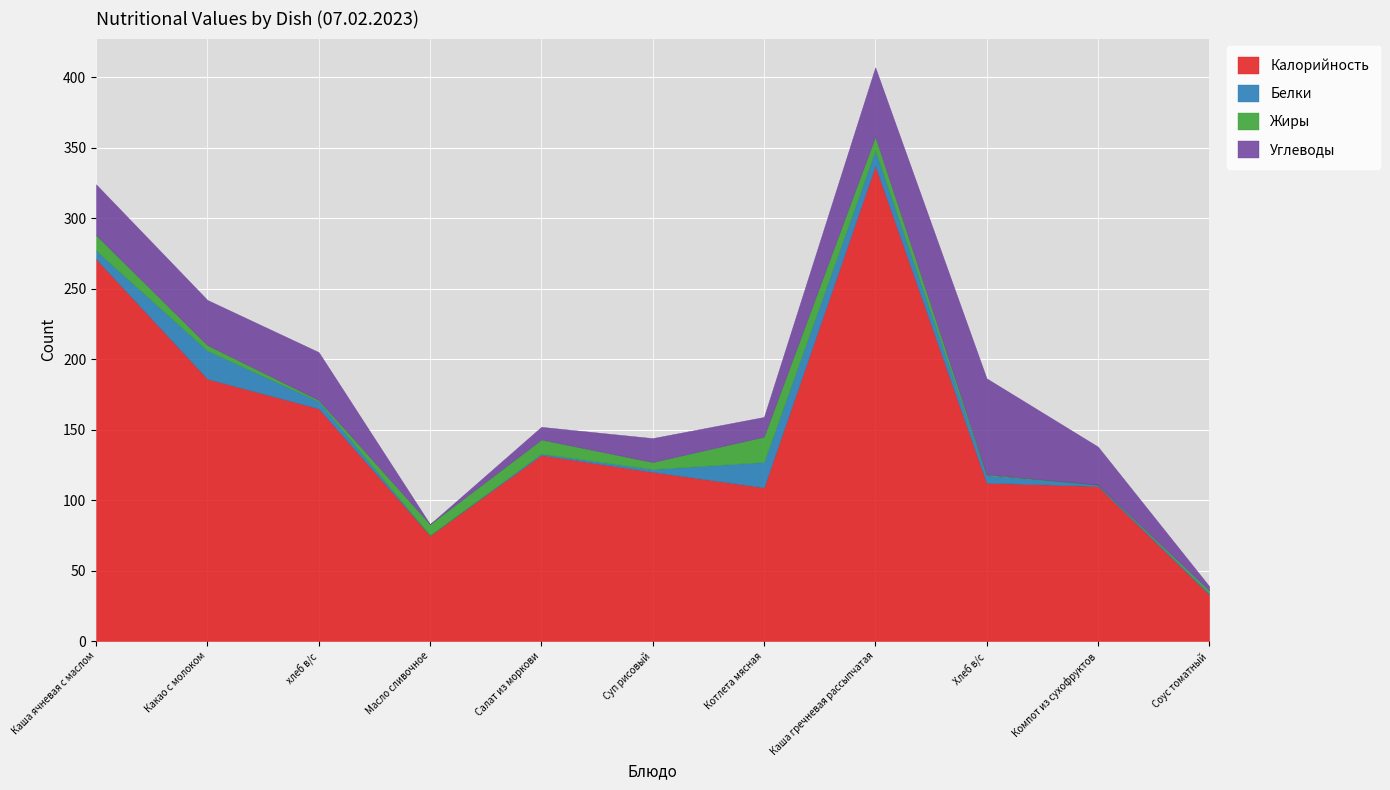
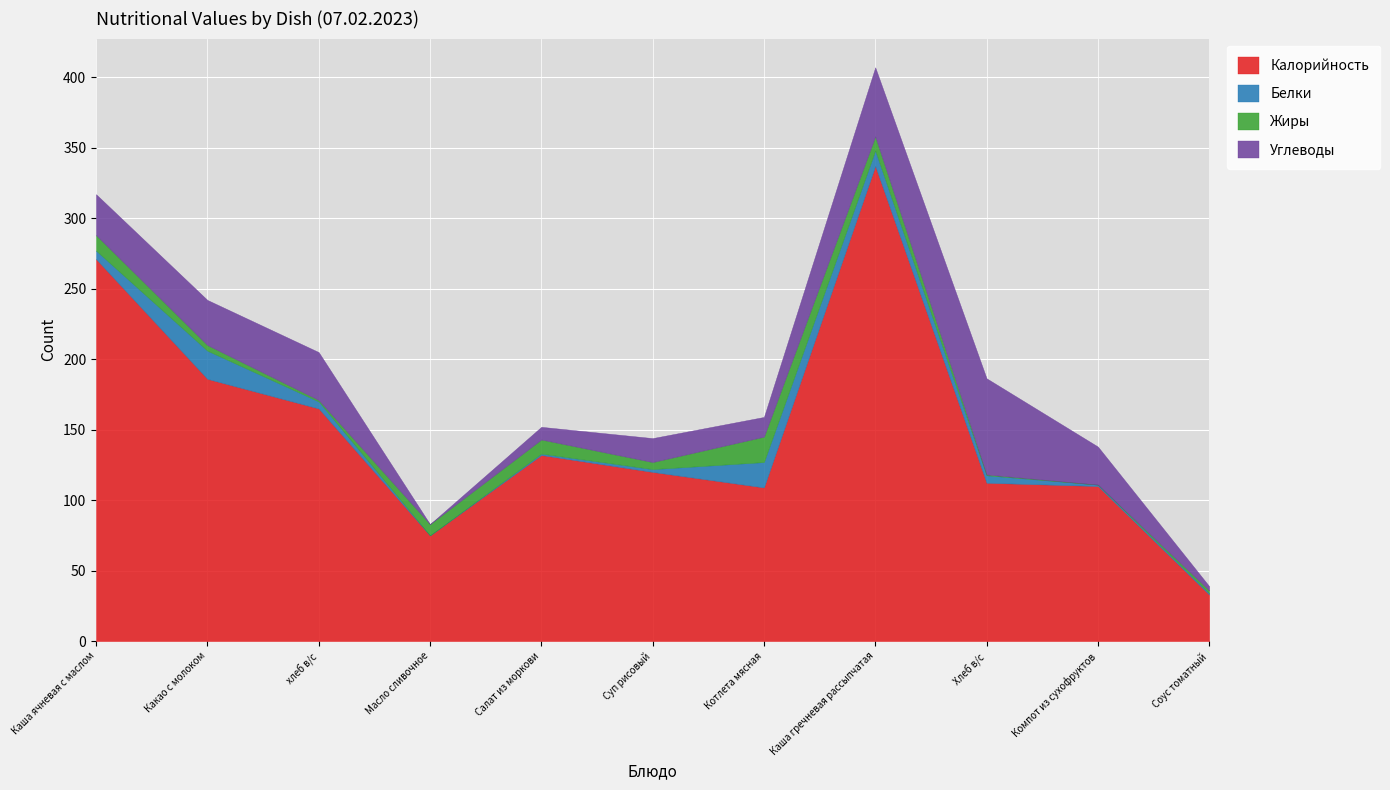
  {
    "Калорийность": {
      "Каша ячневая с маслом": 271,
      "Какао с молоком": 186,
      "хлеб в/с": 165,
      "Суп рисовый": 120,
      "Котлета мясная": 109,
      "Каша гречневая рассыпчатая": 337,
      "Хлеб в/с": 112
    },
    "Белки": {
      "Каша ячневая с маслом": 6,
      "Какао с молоком": 20,
      "Суп рисовый": 2,
      "Котлета мясная": 18,
      "Каша гречневая рассыпчатая": 11
    },
    "Жиры": {
      "Каша ячневая с маслом": 11,
      "Какао с молоком": 4,
      "Салат из моркови": 10,
      "Суп рисовый": 5,
      "Котлета мясная": 18,
      "Каша гречневая рассыпчатая": 10,
      "Соус томатный": 2
    },
    "Углеводы": {
-     "Каша ячневая с маслом": 36,
+     "Каша ячневая с маслом": 29,
      "Какао с молоком": 32,
      "хлеб в/с": 34,
      "Салат из моркови": 9,
      "Суп рисовый": 17,
      "Котлета мясная": 14,
      "Каша гречневая рассыпчатая": 49,
      "Хлеб в/с": 68,
      "Компот из сухофруктов": 27,
      "Соус томатный": 3
    }
  }
